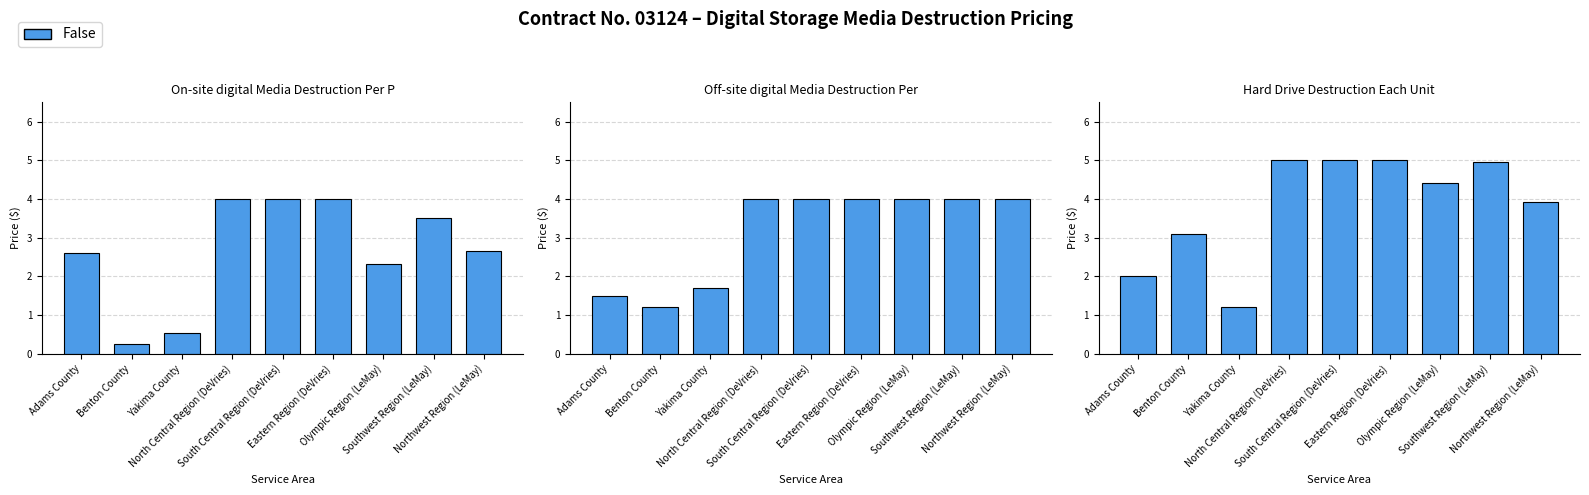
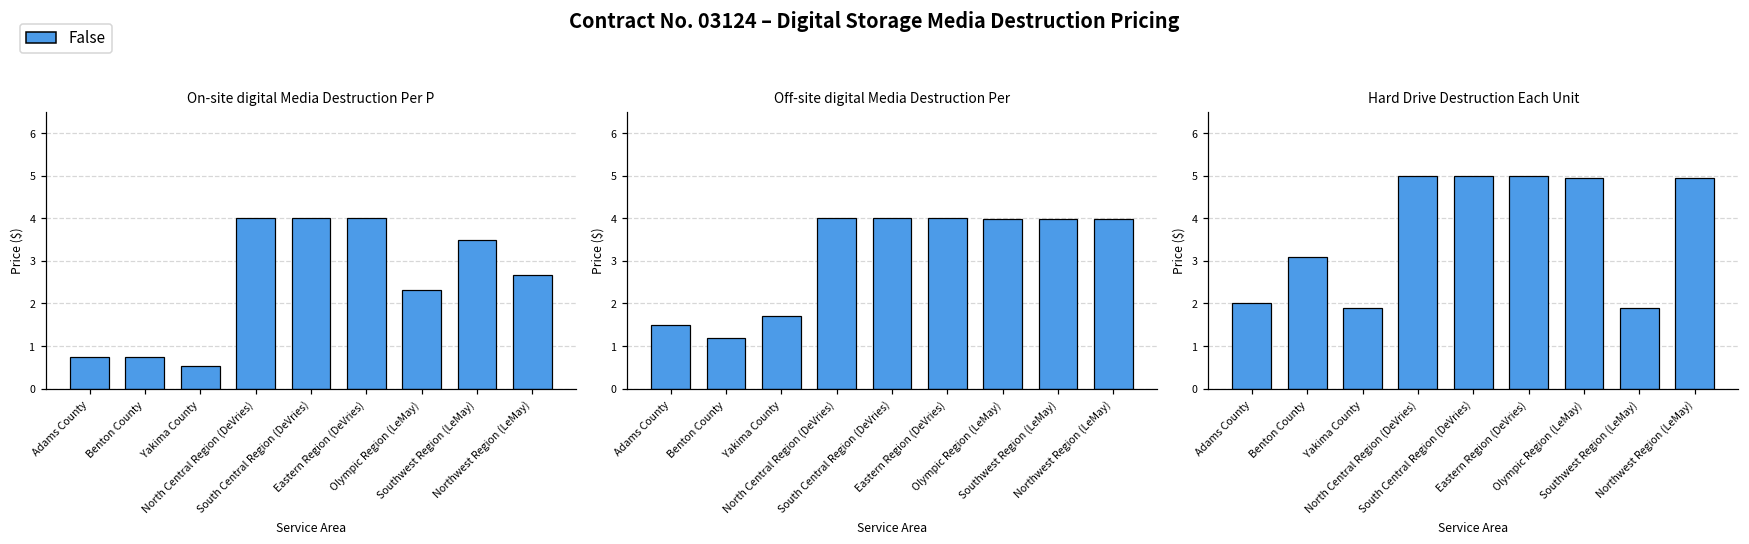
  {
    "On-site digital Media Destruction Per P": {
-     "Adams County": 2.6,
-     "Benton County": 0.3,
+     "Adams County": 0.8,
+     "Benton County": 0.8,
      "Yakima County": 0.5,
      "North Central Region (DeVries)": 4.0,
      "South Central Region (DeVries)": 4.0,
      "Eastern Region (DeVries)": 4.0,
      "Olympic Region (LeMay)": 2.3,
      "Southwest Region (LeMay)": 3.5,
      "Northwest Region (LeMay)": 2.7
    },
    "Off-site digital Media Destruction Per": {
      "Adams County": 1.5,
      "Benton County": 1.2,
      "Yakima County": 1.7,
      "North Central Region (DeVries)": 4.0,
      "South Central Region (DeVries)": 4.0,
      "Eastern Region (DeVries)": 4.0,
      "Olympic Region (LeMay)": 4.0,
      "Southwest Region (LeMay)": 4.0,
      "Northwest Region (LeMay)": 4.0
    },
    "Hard Drive Destruction Each Unit": {
      "Adams County": 2.0,
      "Benton County": 3.1,
-     "Yakima County": 1.2,
+     "Yakima County": 1.9,
      "North Central Region (DeVries)": 5.0,
      "South Central Region (DeVries)": 5.0,
      "Eastern Region (DeVries)": 5.0,
-     "Olympic Region (LeMay)": 4.4,
-     "Southwest Region (LeMay)": 5.0,
-     "Northwest Region (LeMay)": 3.9
+     "Olympic Region (LeMay)": 5.0,
+     "Southwest Region (LeMay)": 1.9,
+     "Northwest Region (LeMay)": 5.0
    }
  }
